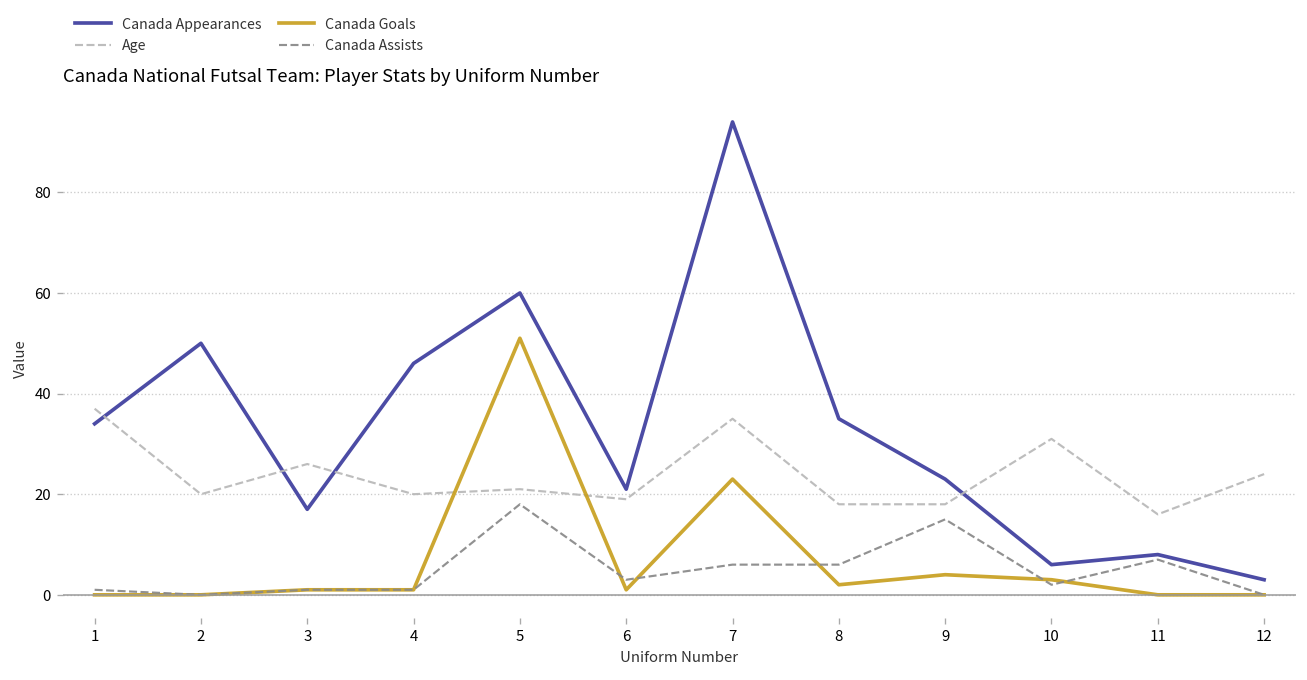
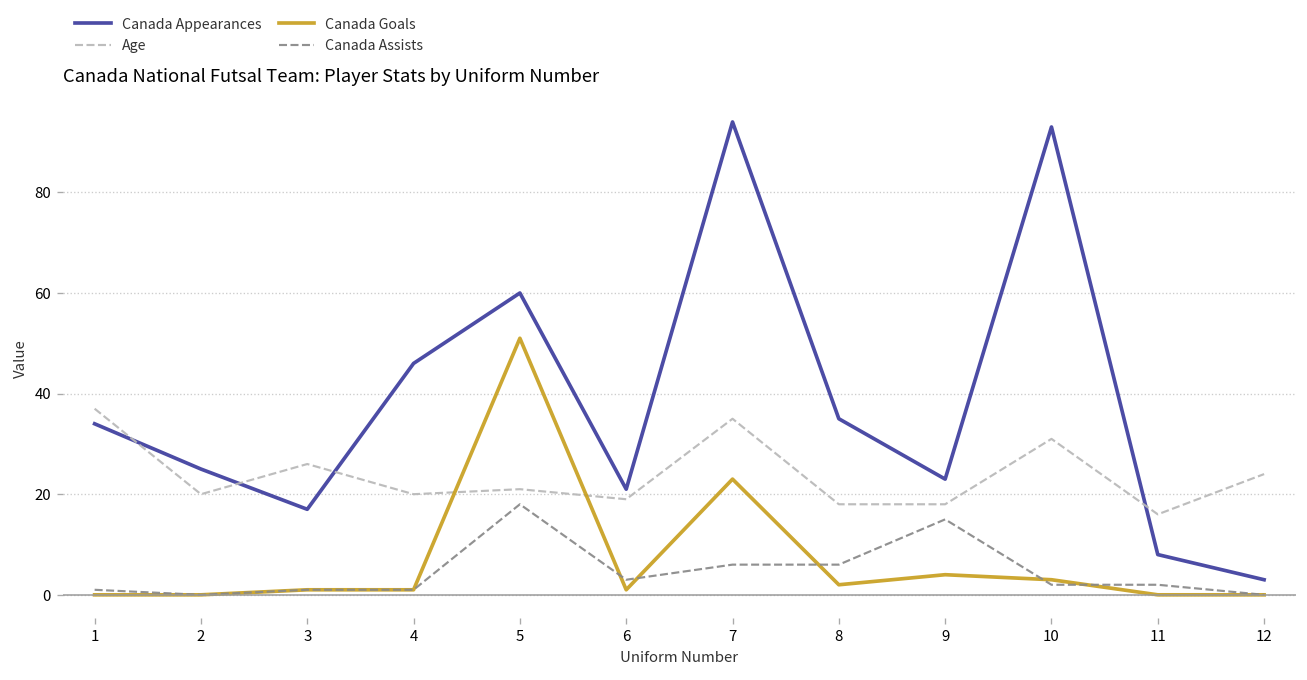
  {
    "Canada Appearances": {
      "1": 34,
-     "2": 50,
+     "2": 25,
      "3": 17,
      "4": 46,
      "5": 60,
      "6": 21,
      "7": 94,
      "8": 35,
      "9": 23,
-     "10": 6,
+     "10": 93,
      "11": 8,
      "12": 3
    },
    "Age": {
      "1": 37,
      "2": 20,
      "3": 26,
      "4": 20,
      "5": 21,
      "6": 19,
      "7": 35,
      "8": 18,
      "9": 18,
      "10": 31,
      "11": 16,
      "12": 24
    },
    "Canada Goals": {
      "1": 0,
      "5": 51,
      "6": 1,
      "7": 23,
      "8": 2,
      "9": 4,
      "10": 3,
      "11": 0
    },
    "Canada Assists": {
      "1": 1,
      "5": 18,
      "6": 3,
      "7": 6,
      "8": 6,
      "9": 15,
      "10": 2,
-     "11": 7
+     "11": 2
    }
  }
